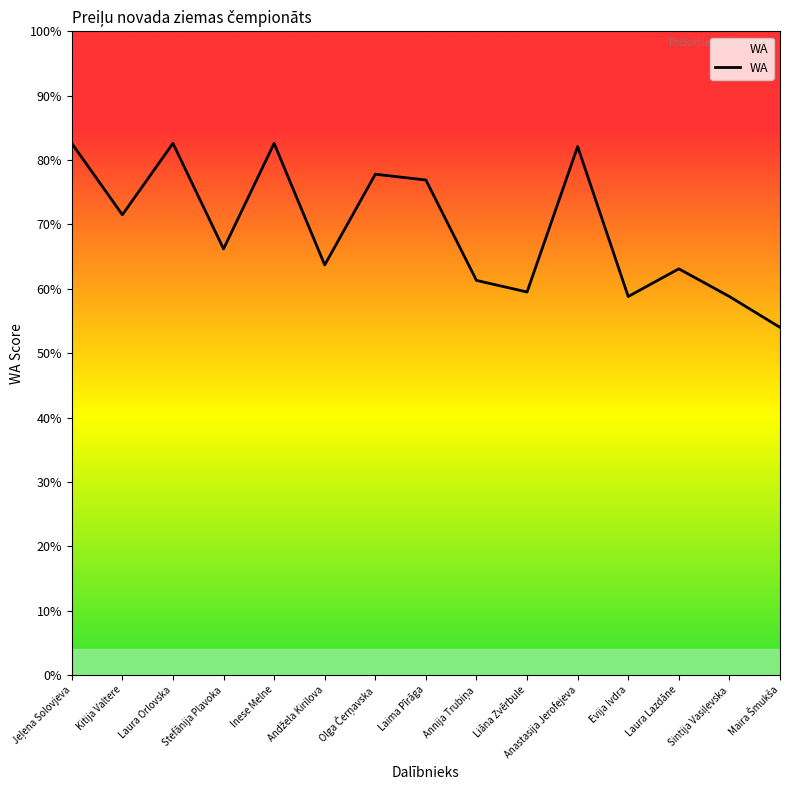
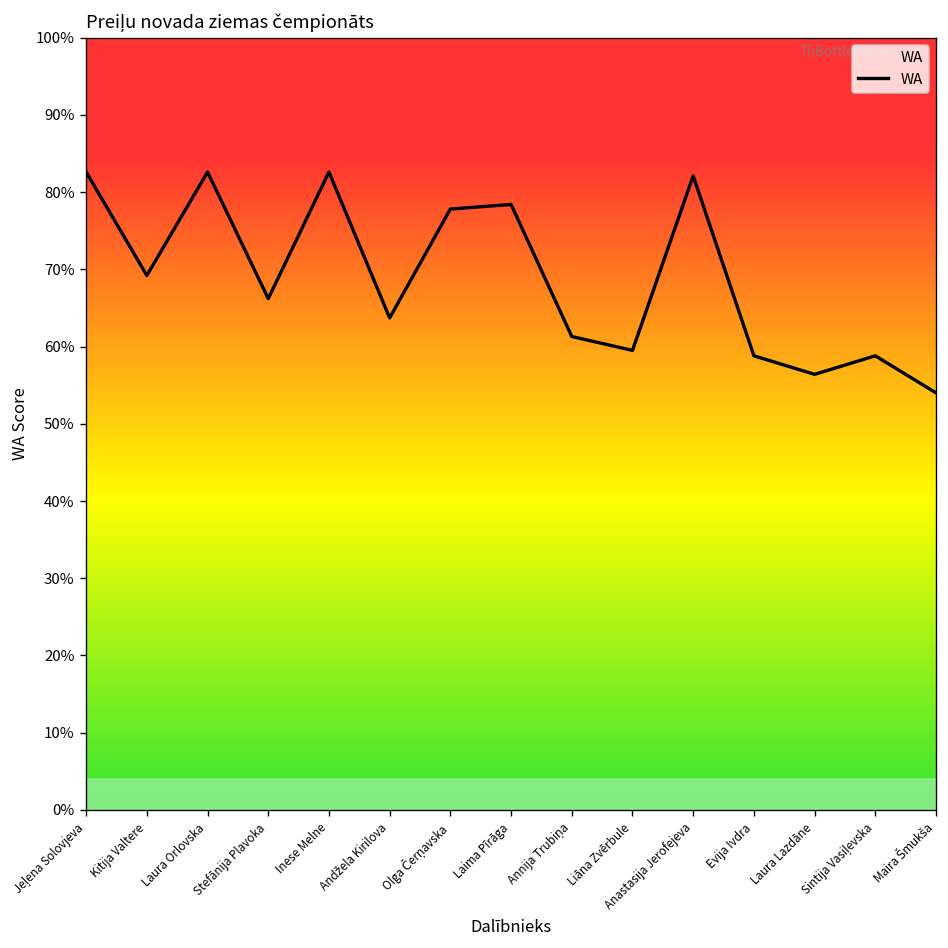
  {
    "Jeļena Solovjeva": "83%",
-   "Kitija Valtere": "72%",
+   "Kitija Valtere": "69%",
    "Laura Orlovska": "83%",
    "Stefānija Plavoka": "66%",
    "Inese Melne": "83%",
    "Andžela Kirilova": "64%",
    "Olga Čerņavska": "78%",
-   "Laima Pīrāga": "77%",
+   "Laima Pīrāga": "78%",
    "Annija Trubiņa": "61%",
    "Liāna Zvērbule": "60%",
    "Anastasija Jerofejeva": "82%",
    "Evija Ivdra": "59%",
-   "Laura Lazdāne": "63%",
+   "Laura Lazdāne": "56%",
    "Sintija Vasiļevska": "59%",
    "Maira Šmukša": "54%"
  }
